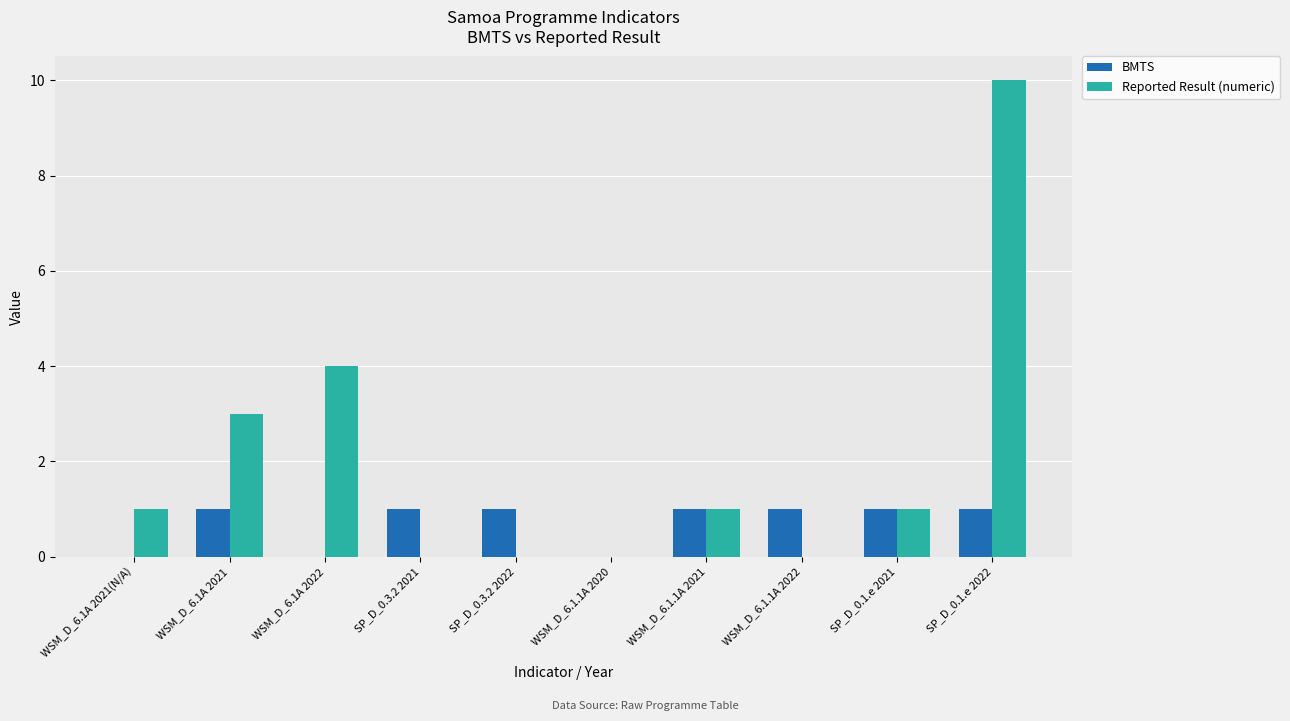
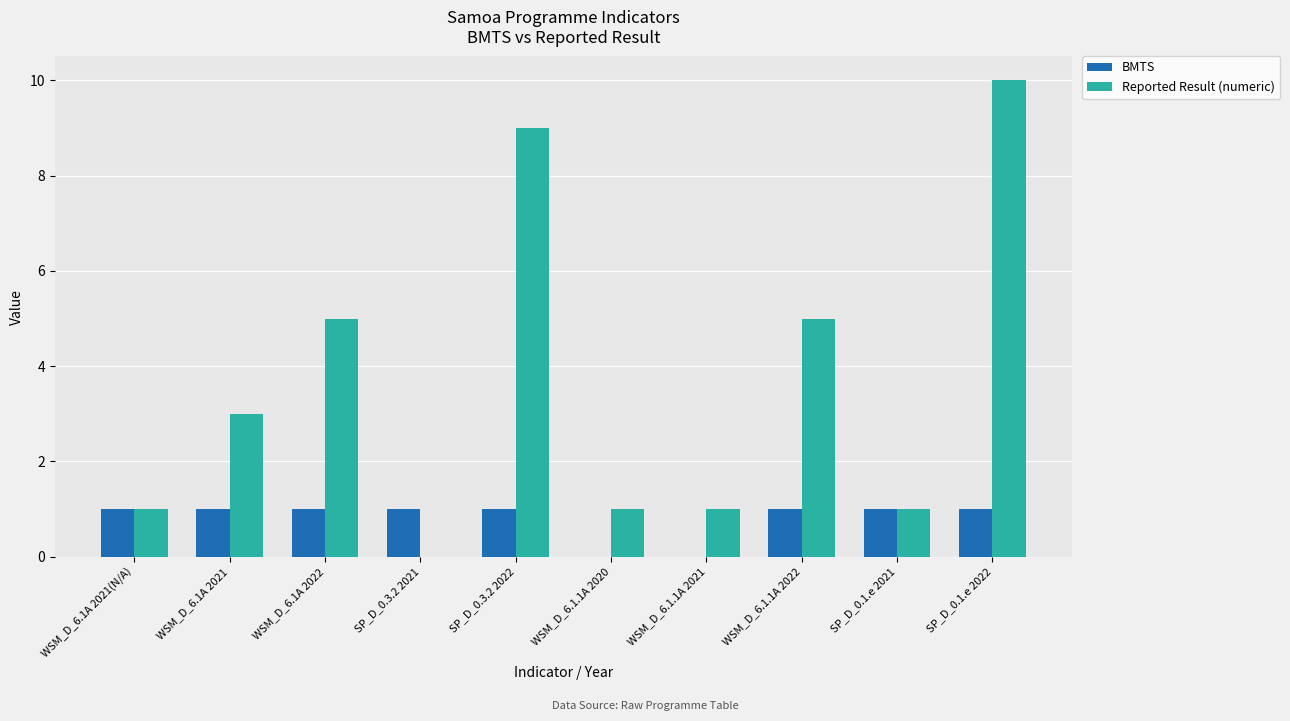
  {
    "BMTS": {
-     "WSM_D_6.1A 2021(N/A)": 0,
+     "WSM_D_6.1A 2021(N/A)": 1,
      "WSM_D_6.1A 2021": 1,
-     "WSM_D_6.1A 2022": 0,
+     "WSM_D_6.1A 2022": 1,
      "SP_D_0.3.2 2021": 1,
      "SP_D_0.3.2 2022": 1,
      "WSM_D_6.1.1A 2020": 0,
-     "WSM_D_6.1.1A 2021": 1,
+     "WSM_D_6.1.1A 2021": 0,
      "WSM_D_6.1.1A 2022": 1,
      "SP_D_0.1.e 2021": 1,
      "SP_D_0.1.e 2022": 1
    },
    "Reported Result (numeric)": {
      "WSM_D_6.1A 2021(N/A)": 1,
      "WSM_D_6.1A 2021": 3,
-     "WSM_D_6.1A 2022": 4,
+     "WSM_D_6.1A 2022": 5,
      "SP_D_0.3.2 2021": 0,
-     "SP_D_0.3.2 2022": 0,
-     "WSM_D_6.1.1A 2020": 0,
+     "SP_D_0.3.2 2022": 9,
+     "WSM_D_6.1.1A 2020": 1,
      "WSM_D_6.1.1A 2021": 1,
-     "WSM_D_6.1.1A 2022": 0,
+     "WSM_D_6.1.1A 2022": 5,
      "SP_D_0.1.e 2021": 1,
      "SP_D_0.1.e 2022": 10
    }
  }
